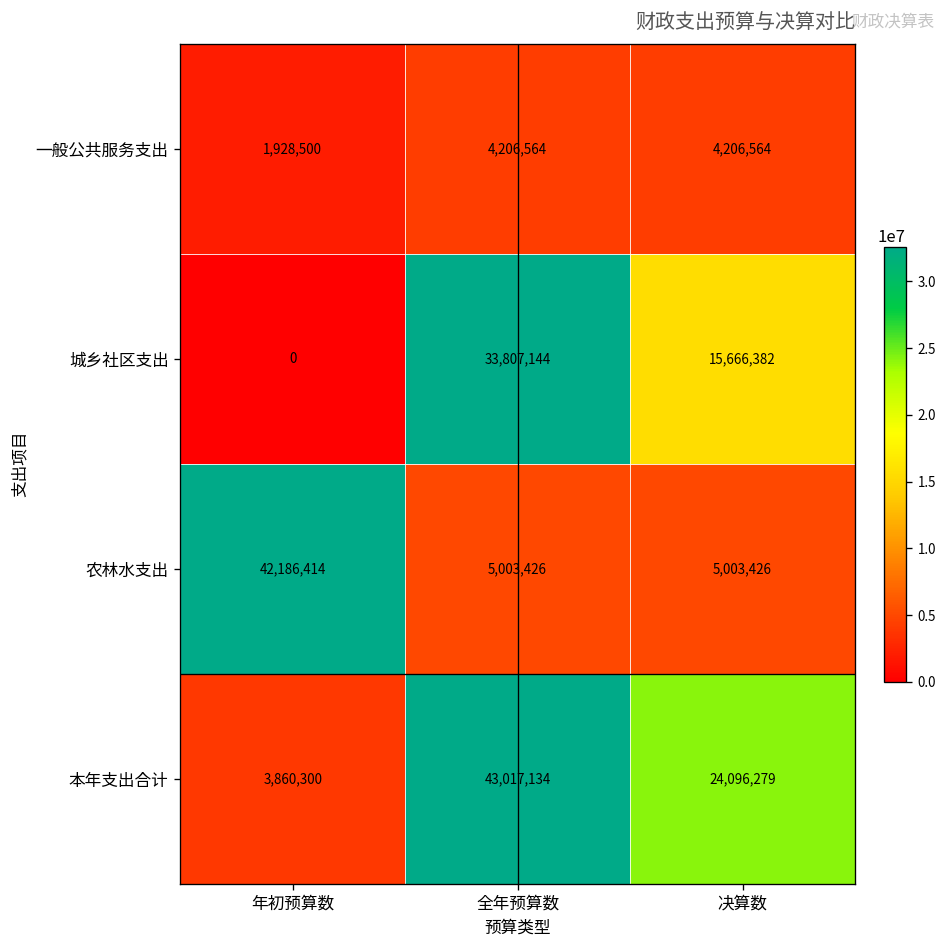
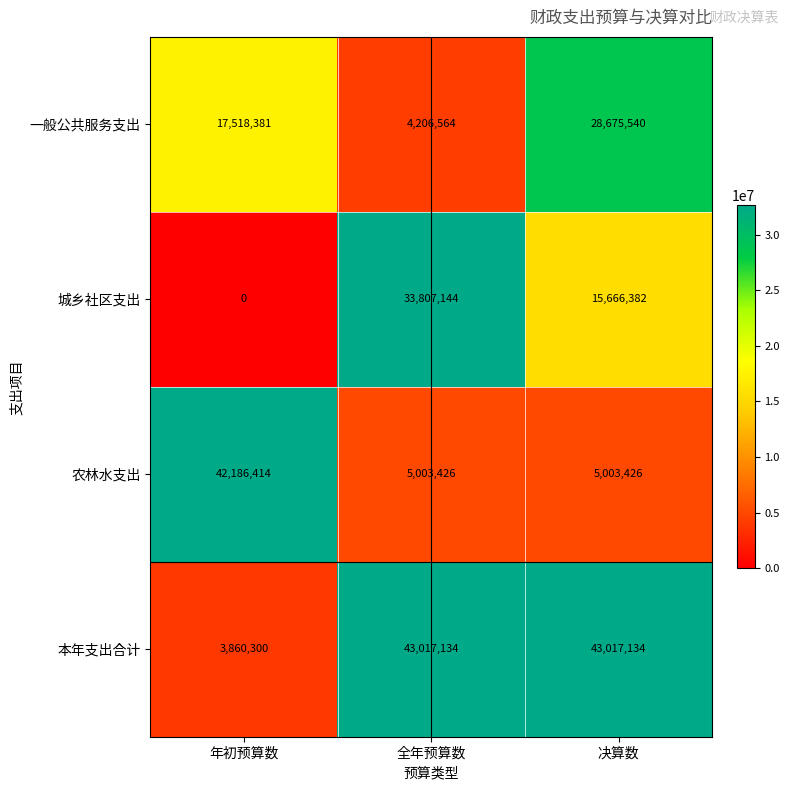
  {
    "一般公共服务支出": {
-     "年初预算数": "1,928,500",
+     "年初预算数": "17,518,381",
      "全年预算数": "4,206,564",
-     "决算数": "4,206,564"
+     "决算数": "28,675,540"
    },
    "城乡社区支出": {
      "年初预算数": "0",
      "全年预算数": "33,807,144",
      "决算数": "15,666,382"
    },
    "农林水支出": {
      "年初预算数": "42,186,414",
      "全年预算数": "5,003,426",
      "决算数": "5,003,426"
    },
    "本年支出合计": {
      "年初预算数": "3,860,300",
      "全年预算数": "43,017,134",
-     "决算数": "24,096,279"
+     "决算数": "43,017,134"
    }
  }
